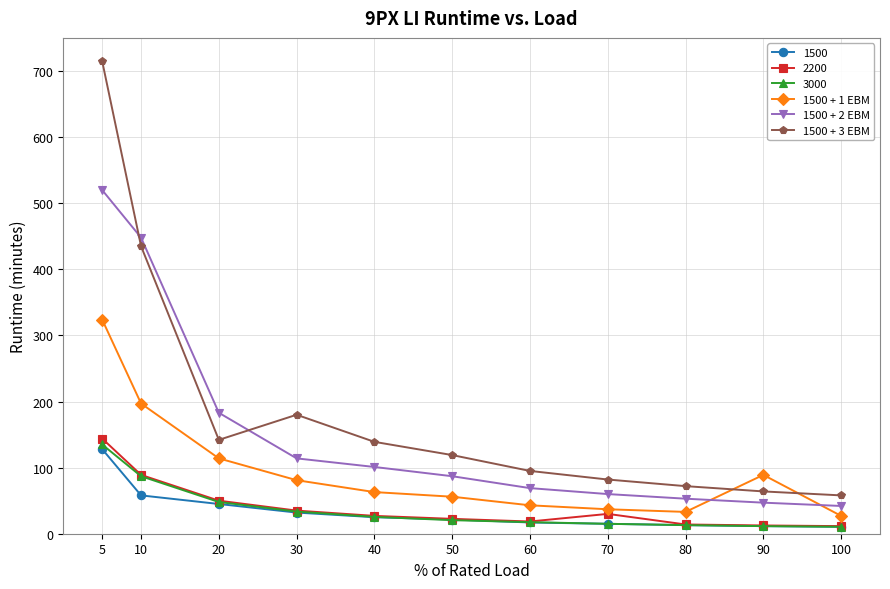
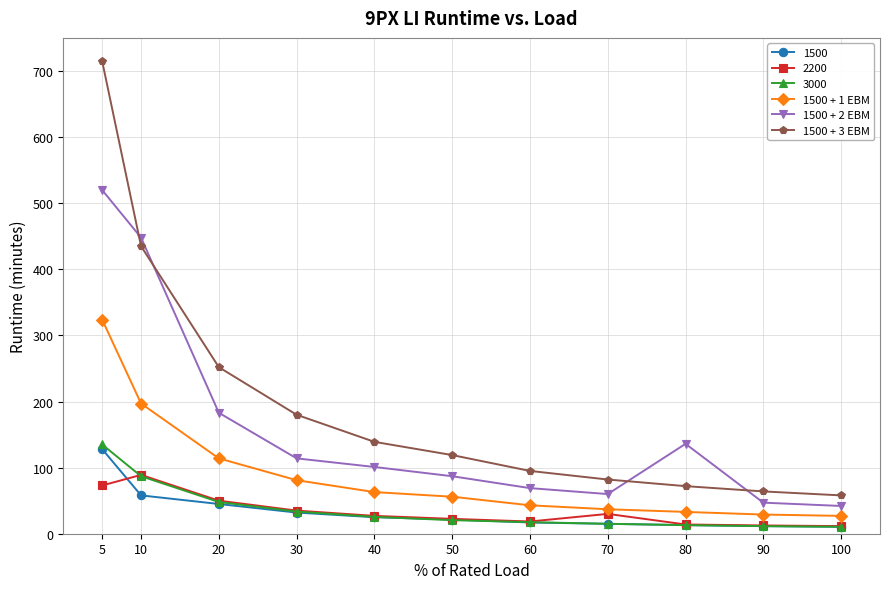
  {
    "1500": {
      "5": 130,
      "10": 60
    },
    "2200": {
-     "5": 140,
+     "5": 70,
      "70": 30
    },
    "3000": {
      "5": 140
    },
    "1500 + 1 EBM": {
      "5": 320,
      "10": 200,
      "20": 110,
      "30": 80,
      "40": 60,
      "50": 60,
      "60": 40,
      "70": 40,
      "80": 30,
-     "90": 90,
+     "90": 30,
      "100": 30
    },
    "1500 + 2 EBM": {
      "5": 520,
      "10": 450,
      "20": 180,
      "30": 110,
      "40": 100,
      "50": 90,
      "60": 70,
      "70": 60,
-     "80": 50,
+     "80": 140,
      "90": 50,
      "100": 40
    },
    "1500 + 3 EBM": {
      "5": 720,
      "10": 440,
-     "20": 140,
+     "20": 250,
      "30": 180,
      "40": 140,
      "50": 120,
      "60": 100,
      "70": 80,
      "80": 70,
      "90": 60,
      "100": 60
    }
  }
